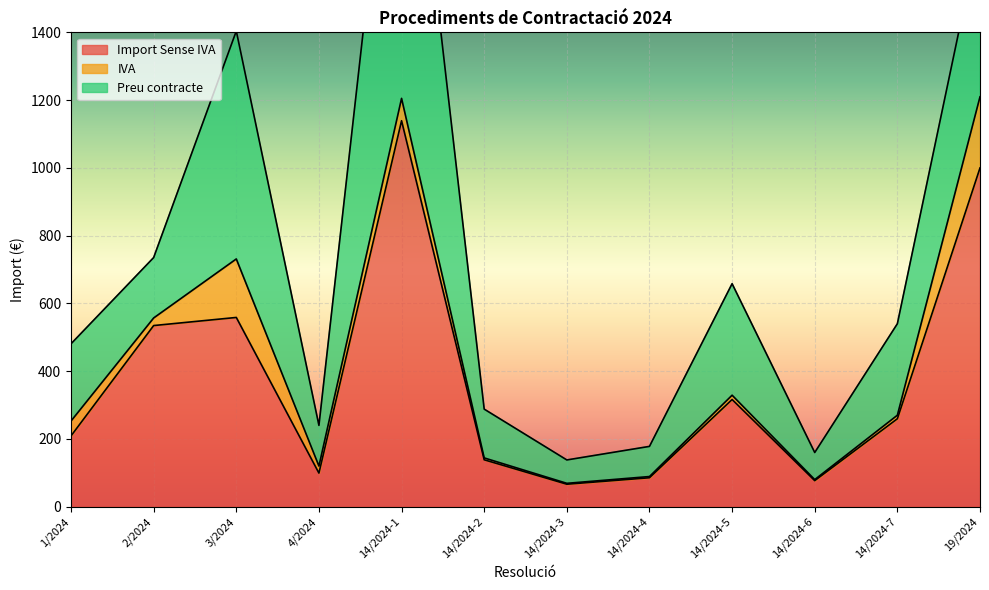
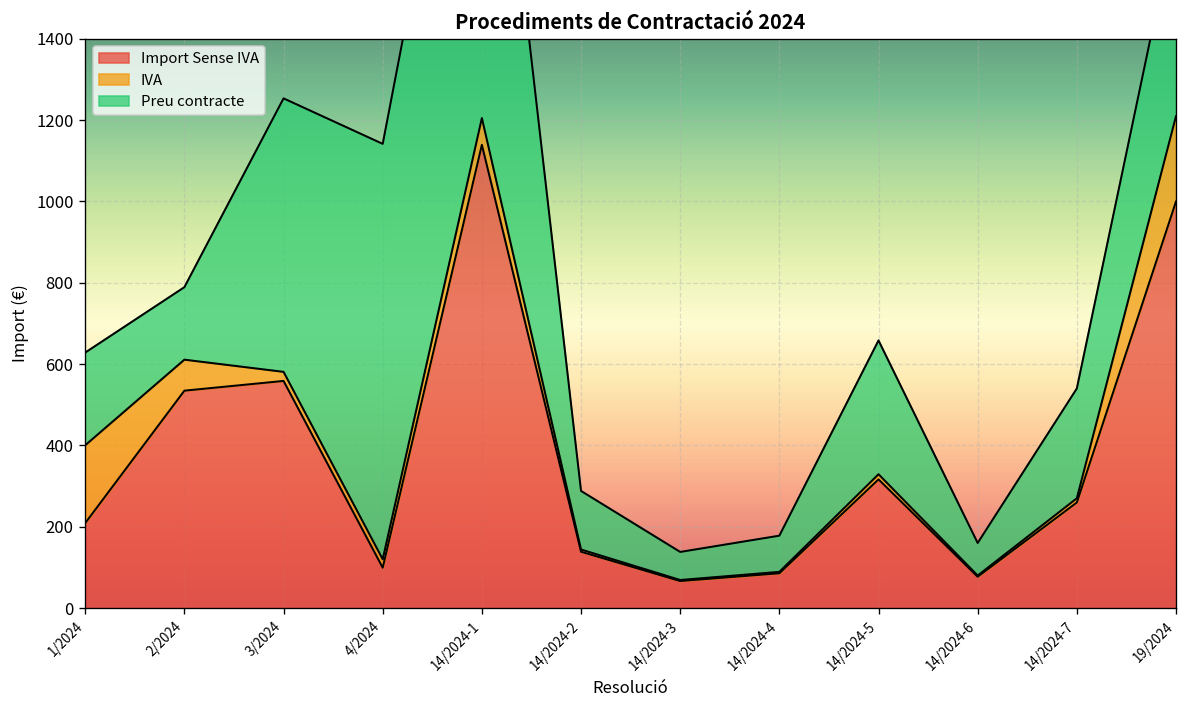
  {
    "Import Sense IVA": {
      "1/2024": 210,
      "2/2024": 530,
      "3/2024": 560,
      "4/2024": 100,
      "14/2024-1": 1140,
      "14/2024-5": 320,
      "14/2024-7": 260,
      "19/2024": 1000
    },
    "IVA": {
-     "1/2024": 40,
-     "2/2024": 20,
-     "3/2024": 170,
+     "1/2024": 190,
+     "2/2024": 80,
+     "3/2024": 20,
      "4/2024": 20,
      "14/2024-1": 70,
      "14/2024-5": 10,
      "14/2024-7": 10,
      "19/2024": 210
    },
    "Preu contracte": {
      "1/2024": 230,
      "2/2024": 180,
      "3/2024": 670,
-     "4/2024": 120,
+     "4/2024": 1020,
      "14/2024-2": 140,
      "14/2024-3": 70,
      "14/2024-4": 90,
      "14/2024-5": 330,
      "14/2024-6": 80,
      "14/2024-7": 270
    }
  }
